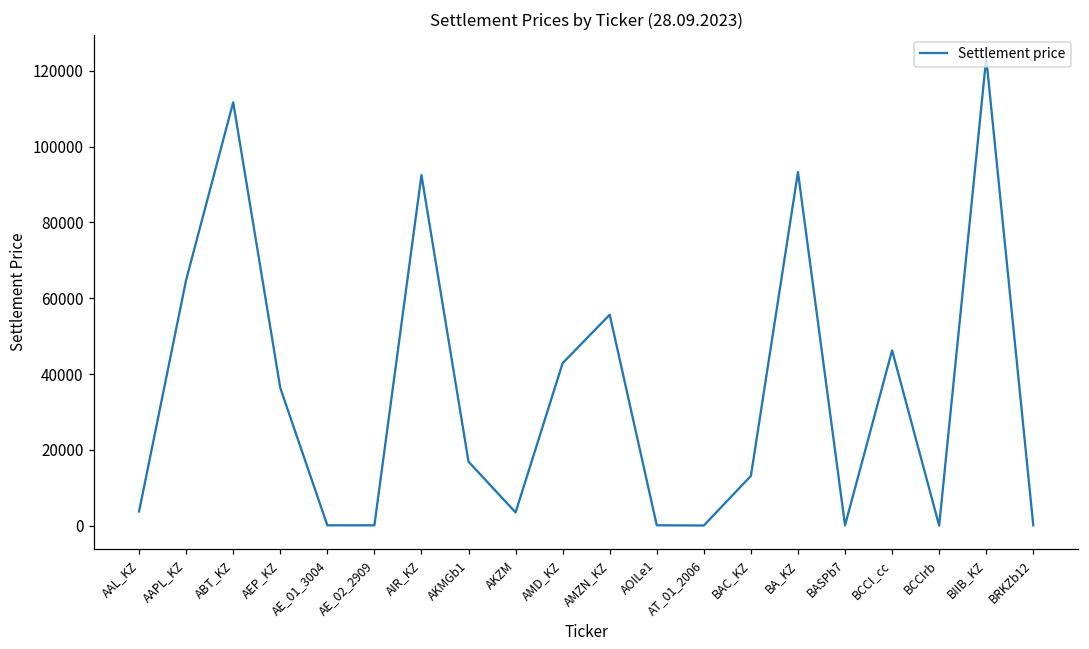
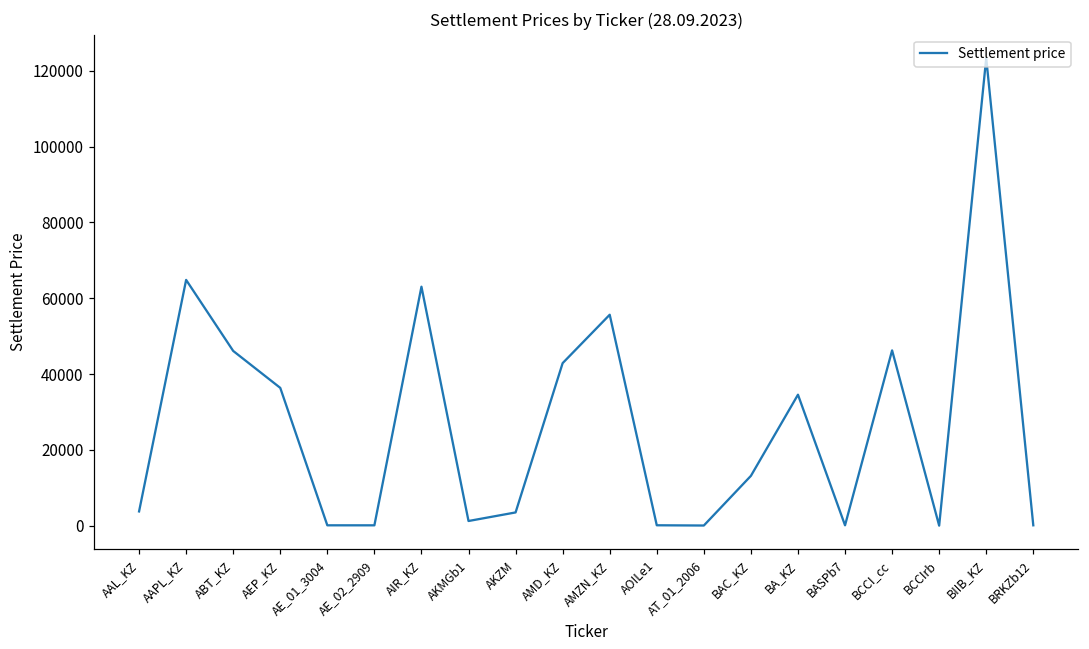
  {
    "AAL_KZ": 4000,
    "AAPL_KZ": 65000,
-   "ABT_KZ": 112000,
+   "ABT_KZ": 46000,
    "AEP_KZ": 36000,
    "AE_01_3004": 0,
    "AE_02_2909": 0,
-   "AIR_KZ": 92000,
-   "AKMGb1": 17000,
+   "AIR_KZ": 63000,
+   "AKMGb1": 1000,
    "AKZM": 3000,
    "AMD_KZ": 43000,
    "AMZN_KZ": 56000,
    "AOILe1": 0,
    "AT_01_2006": 0,
    "BAC_KZ": 13000,
-   "BA_KZ": 93000,
+   "BA_KZ": 35000,
    "BASPb7": 0,
    "BCCI_cc": 46000,
    "BCCIrb": 0,
    "BRKZb12": 0
  }
